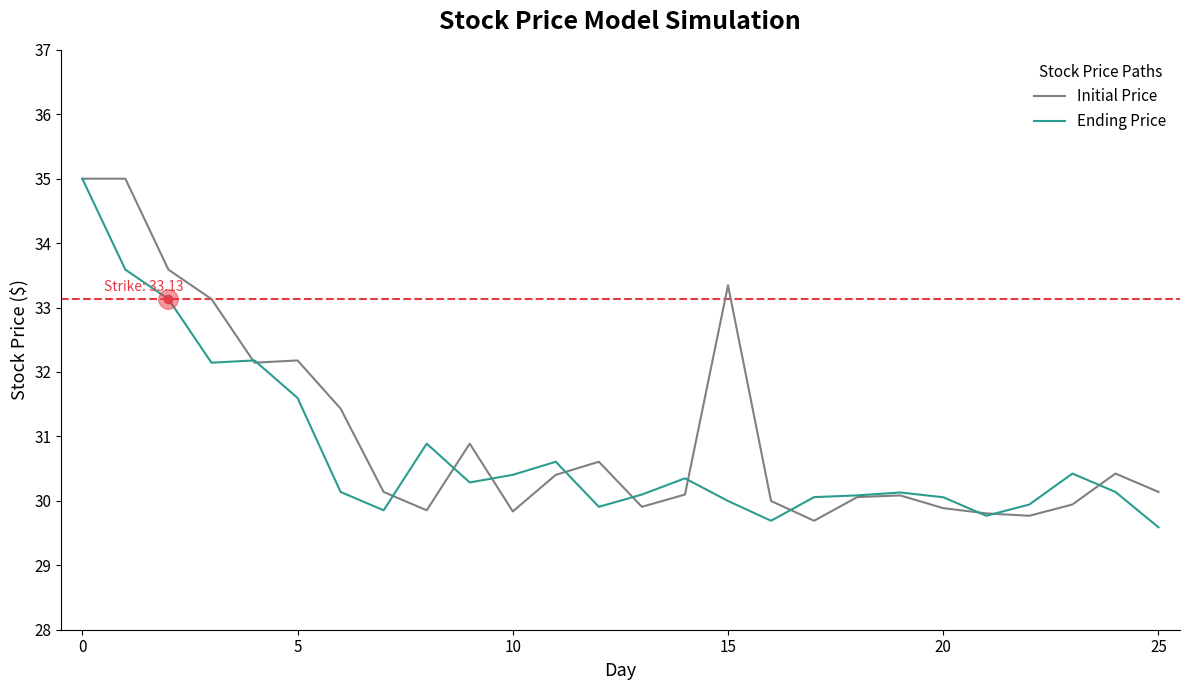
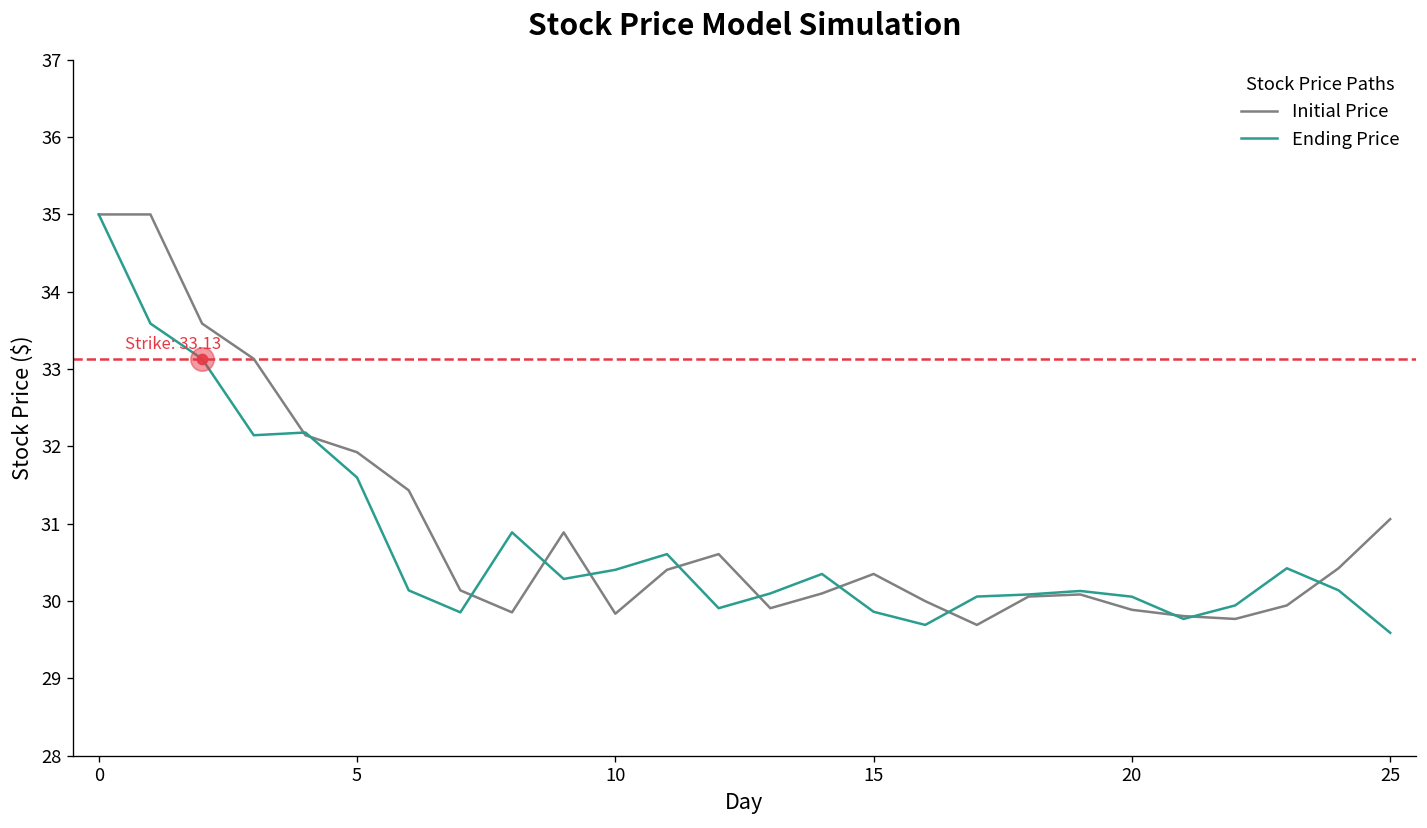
  {
    "Initial Price": {
-     "5": 32.2,
+     "5": 31.9,
      "10": 29.8,
-     "15": 33.3,
+     "15": 30.4,
      "20": 29.9,
-     "25": 30.1
+     "25": 31.1
    },
    "Ending Price": {
      "5": 31.6,
      "10": 30.4,
-     "15": 30.0,
+     "15": 29.9,
      "20": 30.1,
      "25": 29.6
    }
  }
